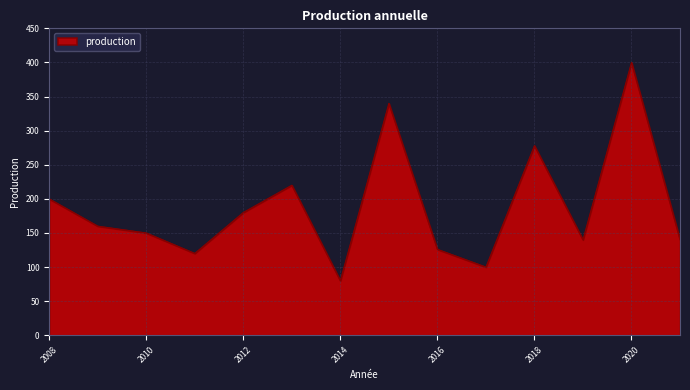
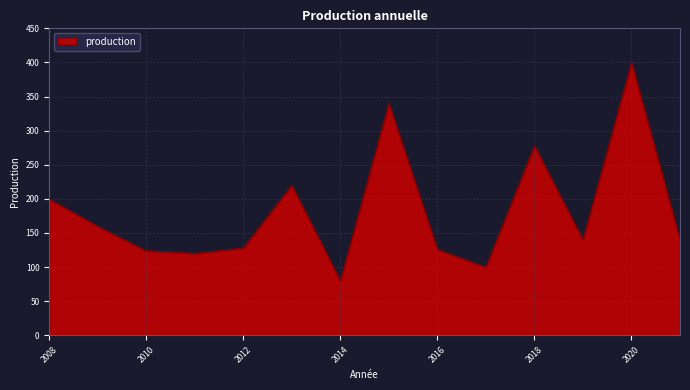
  {
    "2008": 200,
-   "2010": 150,
-   "2012": 180,
+   "2010": 120,
+   "2012": 130,
    "2014": 80,
    "2016": 130,
    "2018": 280,
    "2020": 400
  }
